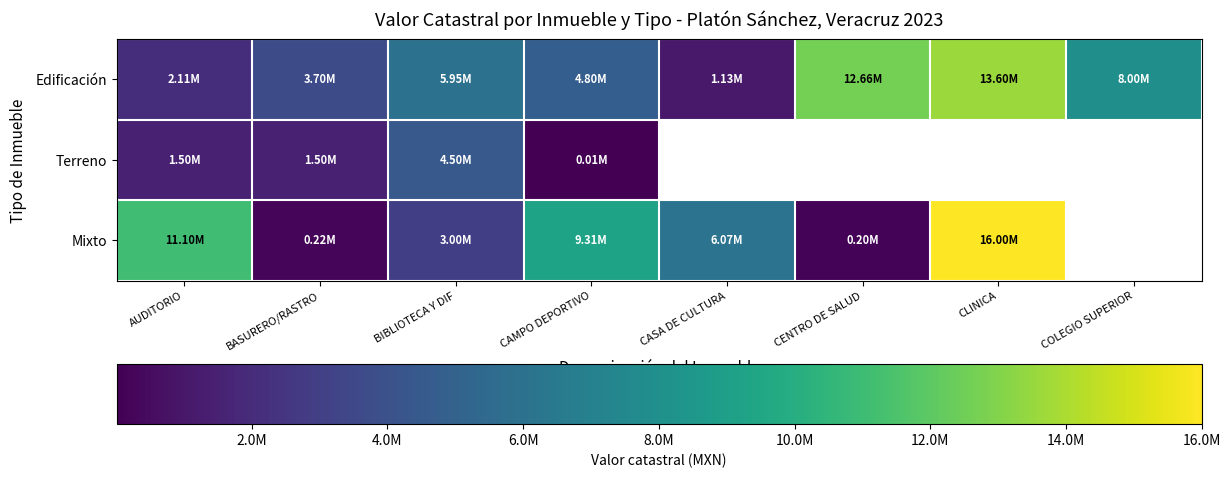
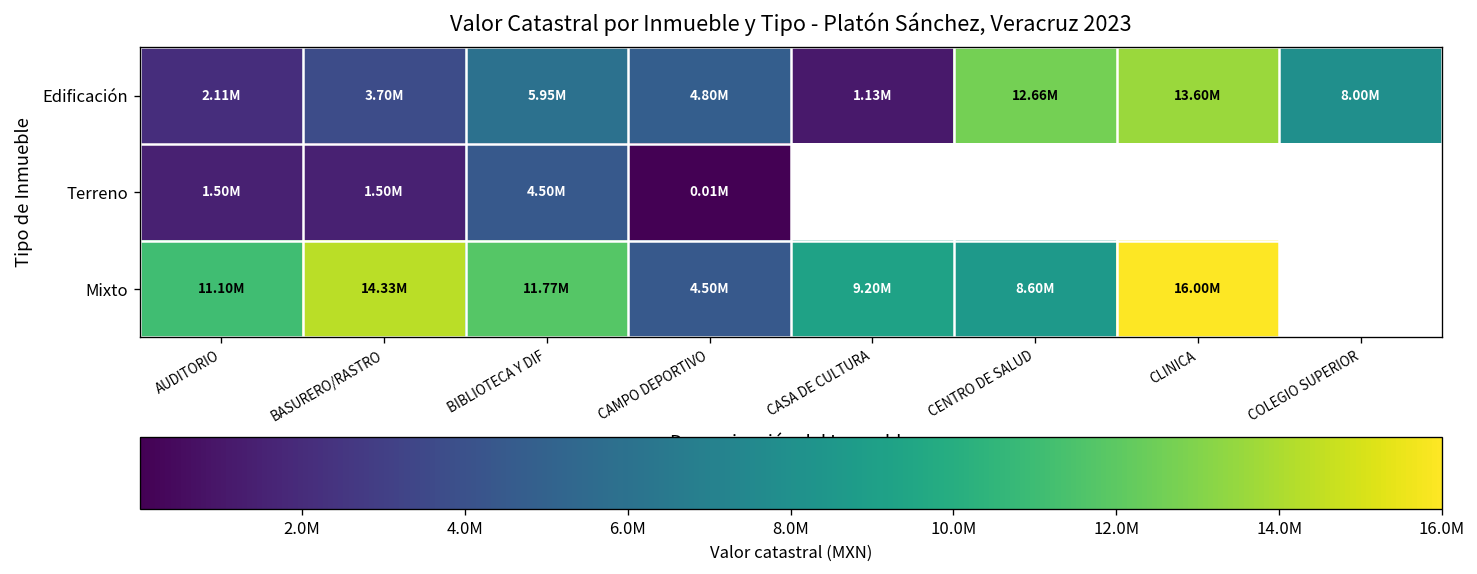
  {
    "Edificación": {
      "AUDITORIO": "2.11M",
      "BASURERO/RASTRO": "3.70M",
      "BIBLIOTECA Y DIF": "5.95M",
      "CAMPO DEPORTIVO": "4.80M",
      "CASA DE CULTURA": "1.13M",
      "CENTRO DE SALUD": "12.66M",
      "CLINICA": "13.60M",
      "COLEGIO SUPERIOR": "8.00M"
    },
    "Terreno": {
      "AUDITORIO": "1.50M",
      "BASURERO/RASTRO": "1.50M",
      "BIBLIOTECA Y DIF": "4.50M",
      "CAMPO DEPORTIVO": "0.01M"
    },
    "Mixto": {
      "AUDITORIO": "11.10M",
-     "BASURERO/RASTRO": "0.22M",
-     "BIBLIOTECA Y DIF": "3.00M",
-     "CAMPO DEPORTIVO": "9.31M",
-     "CASA DE CULTURA": "6.07M",
-     "CENTRO DE SALUD": "0.20M",
+     "BASURERO/RASTRO": "14.33M",
+     "BIBLIOTECA Y DIF": "11.77M",
+     "CAMPO DEPORTIVO": "4.50M",
+     "CASA DE CULTURA": "9.20M",
+     "CENTRO DE SALUD": "8.60M",
      "CLINICA": "16.00M"
    }
  }
